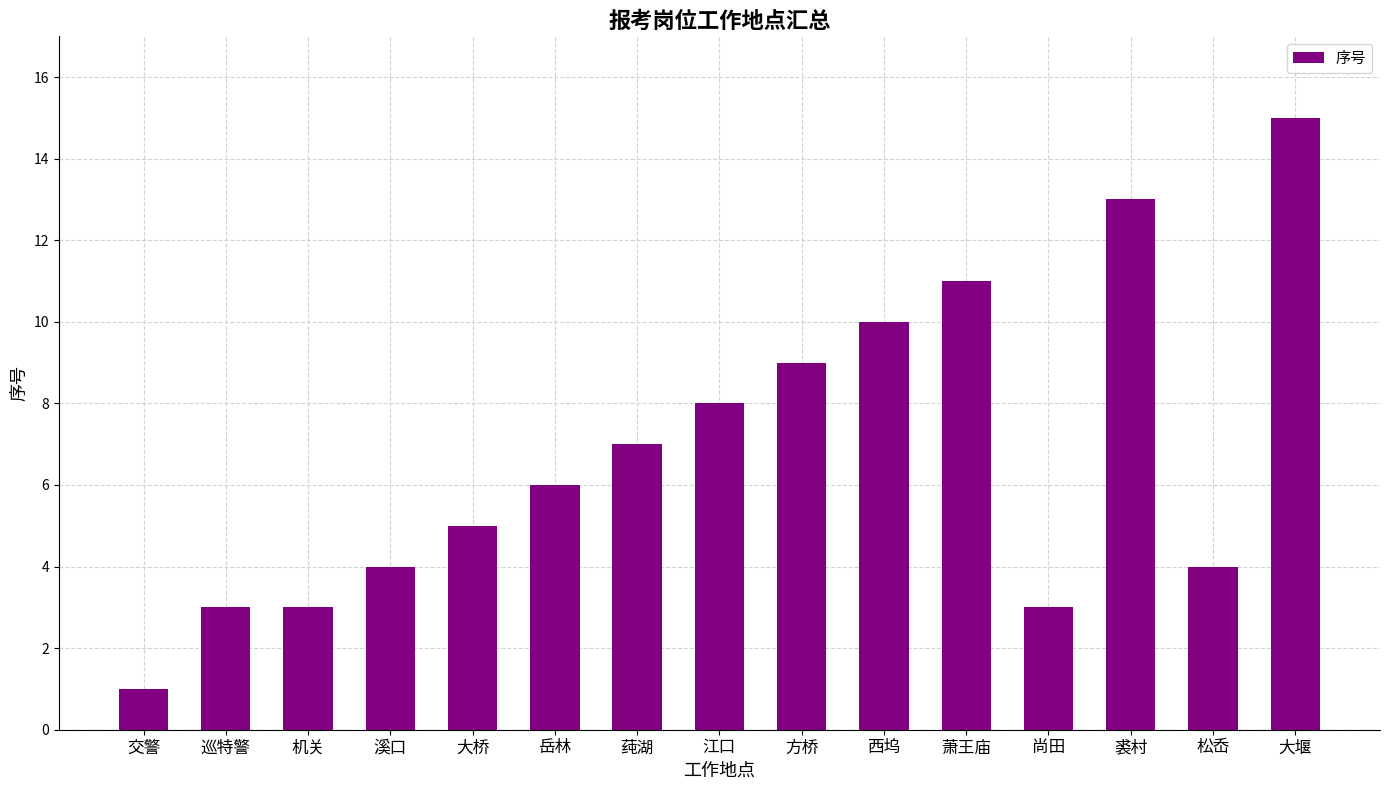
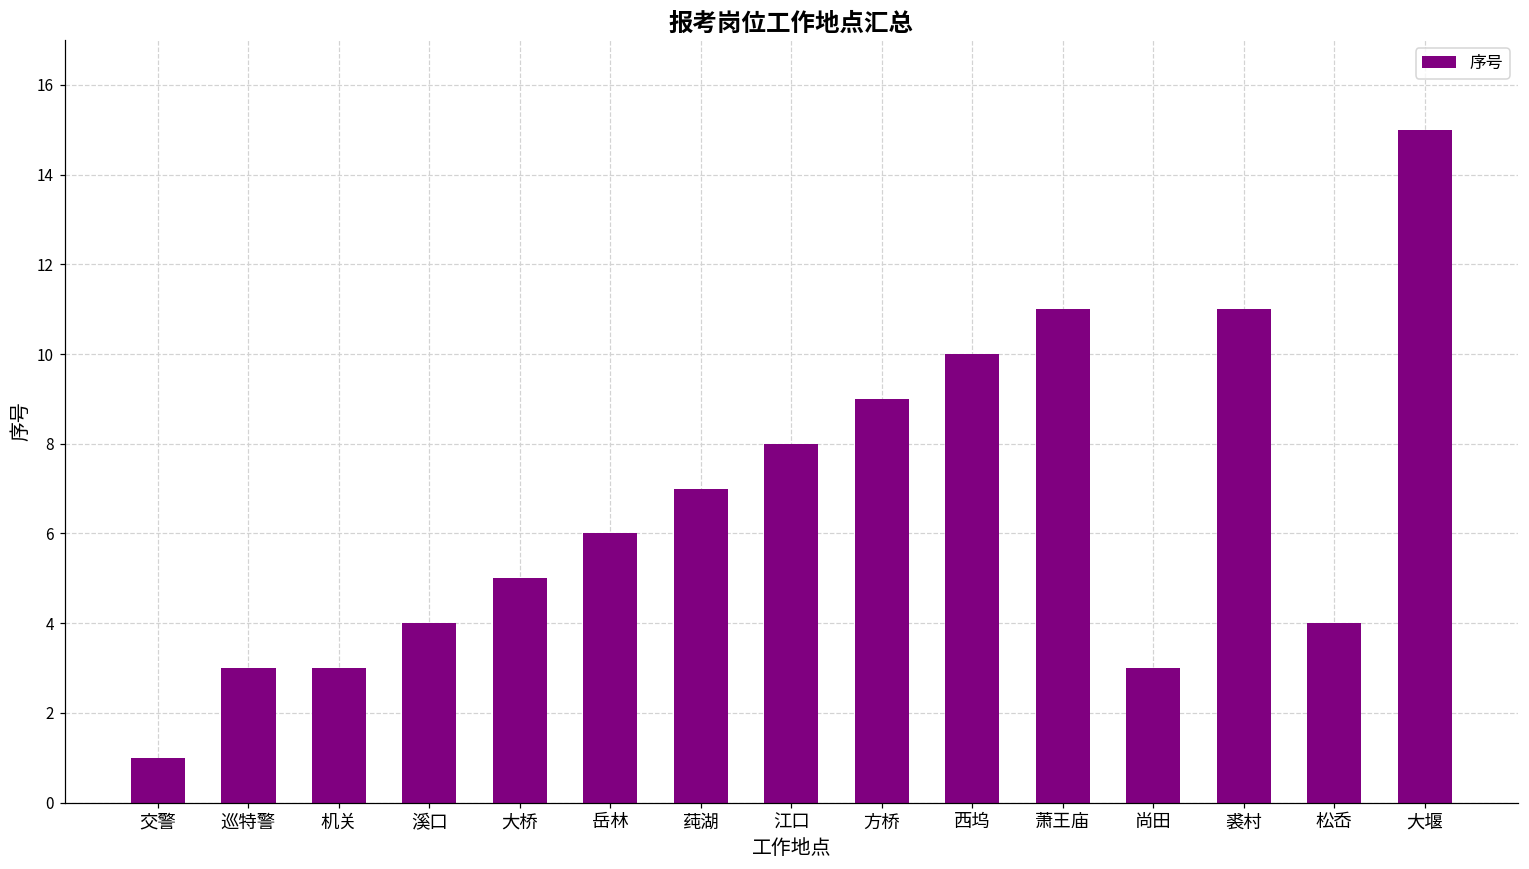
  {
    "交警": 1,
    "巡特警": 3,
    "机关": 3,
    "溪口": 4,
    "大桥": 5,
    "岳林": 6,
    "莼湖": 7,
    "江口": 8,
    "方桥": 9,
    "西坞": 10,
    "萧王庙": 11,
    "尚田": 3,
-   "裘村": 13,
+   "裘村": 11,
    "松岙": 4,
    "大堰": 15
  }
